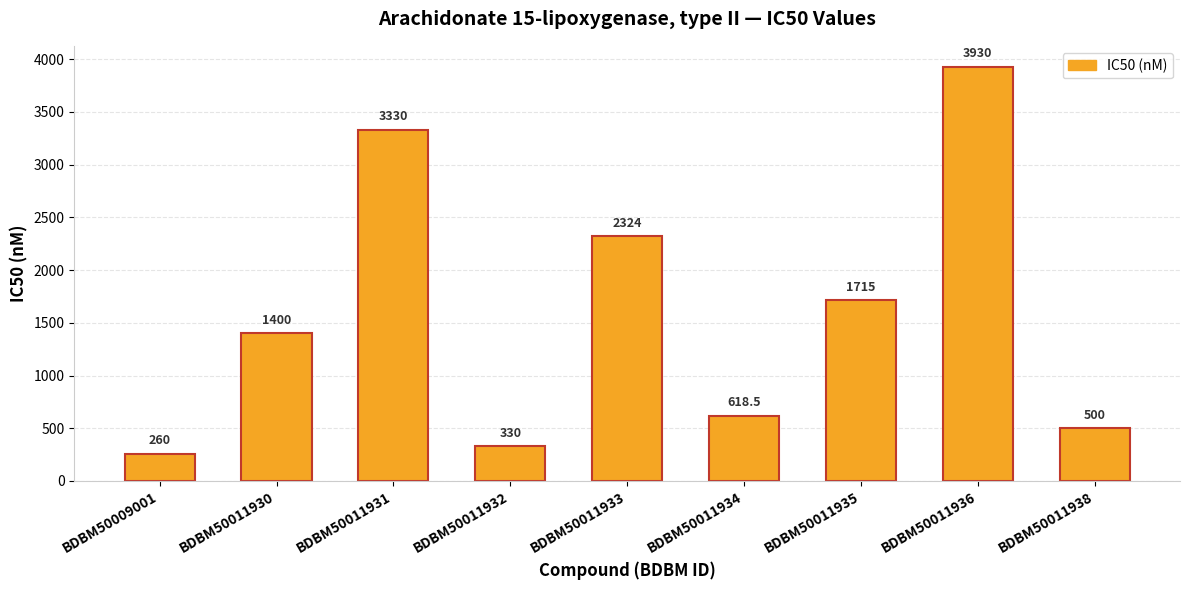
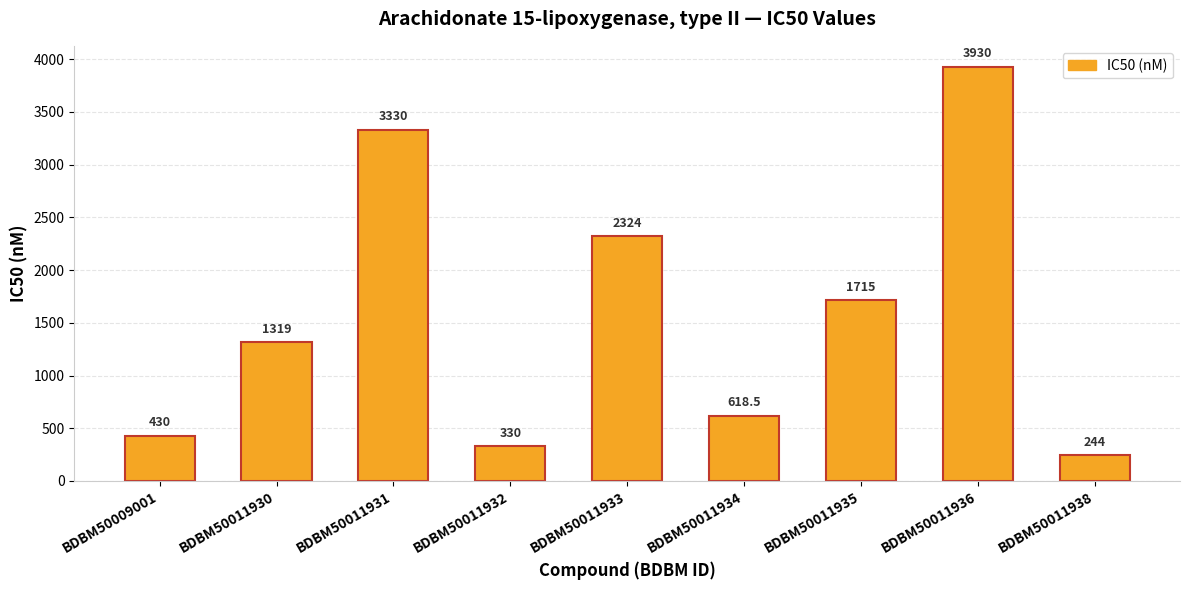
  {
-   "BDBM50009001": 260,
-   "BDBM50011930": 1400,
+   "BDBM50009001": 430,
+   "BDBM50011930": 1319,
    "BDBM50011931": 3330,
    "BDBM50011932": 330,
    "BDBM50011933": 2324,
    "BDBM50011934": 618.5,
    "BDBM50011935": 1715,
    "BDBM50011936": 3930,
-   "BDBM50011938": 500
+   "BDBM50011938": 244
  }
